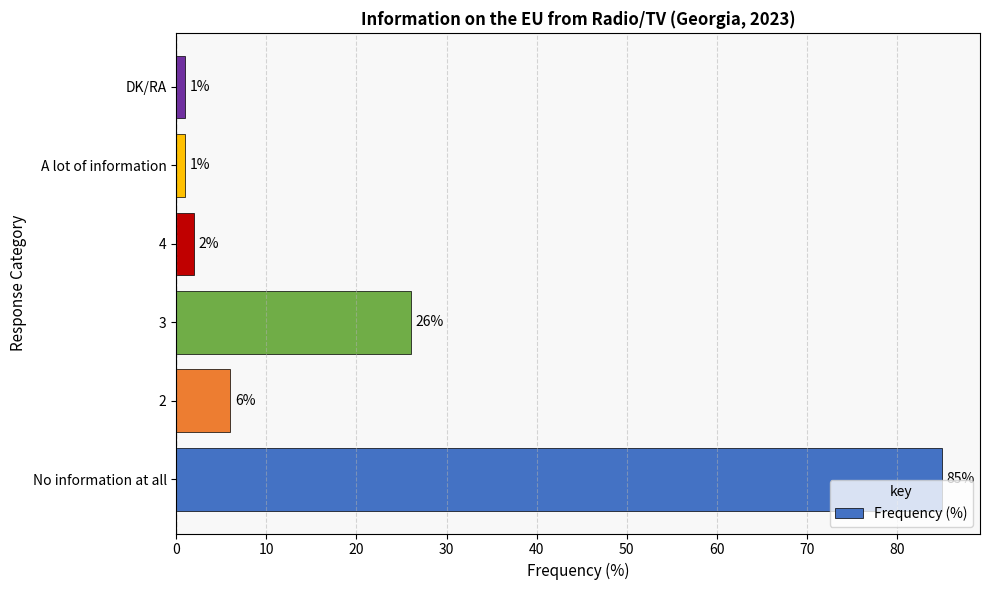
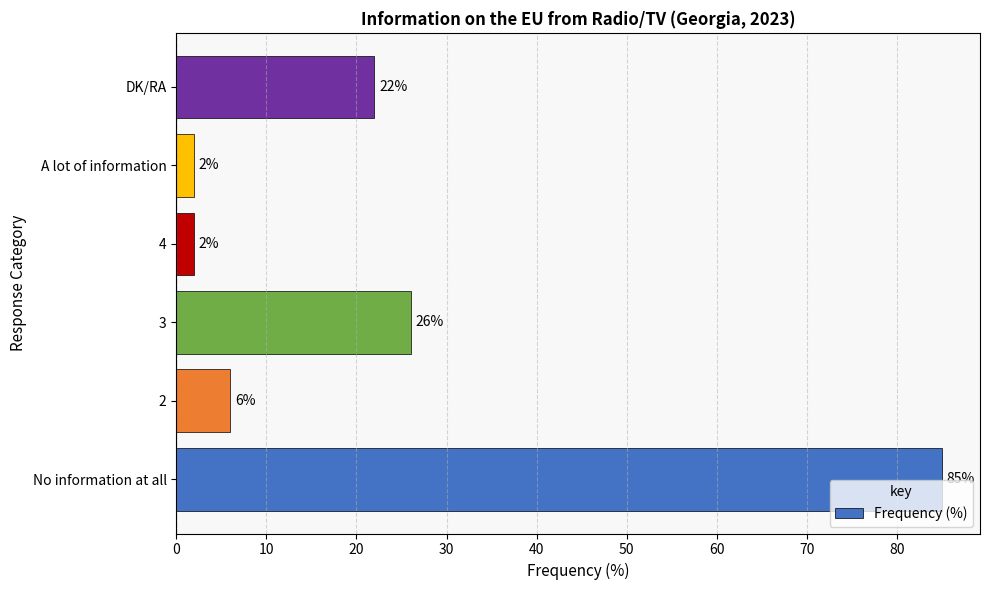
  {
-   "DK/RA": "1%",
-   "A lot of information": "1%",
+   "DK/RA": "22%",
+   "A lot of information": "2%",
    "4": "2%",
    "3": "26%",
    "2": "6%"
  }
